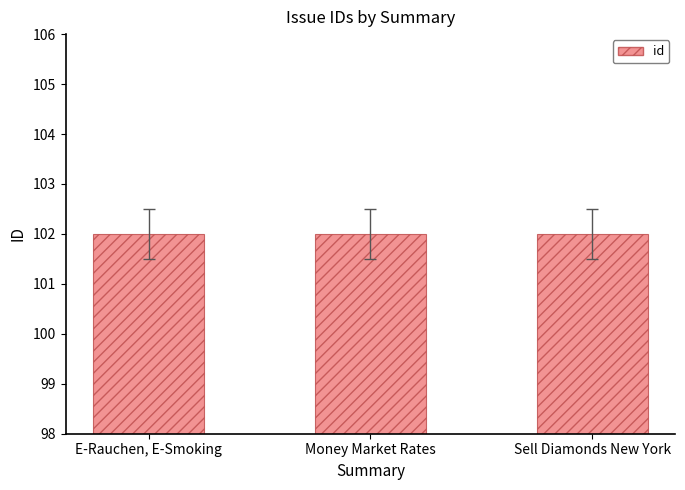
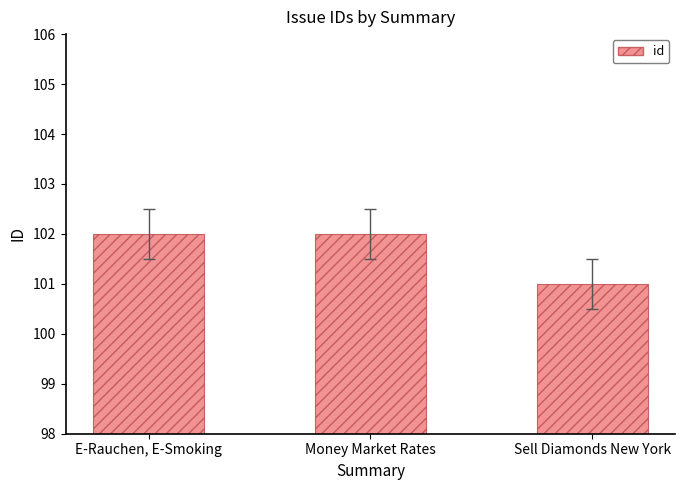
  {
    "id": {
      "E-Rauchen, E-Smoking": 102,
      "Money Market Rates": 102,
-     "Sell Diamonds New York": 102
+     "Sell Diamonds New York": 101
    }
  }
